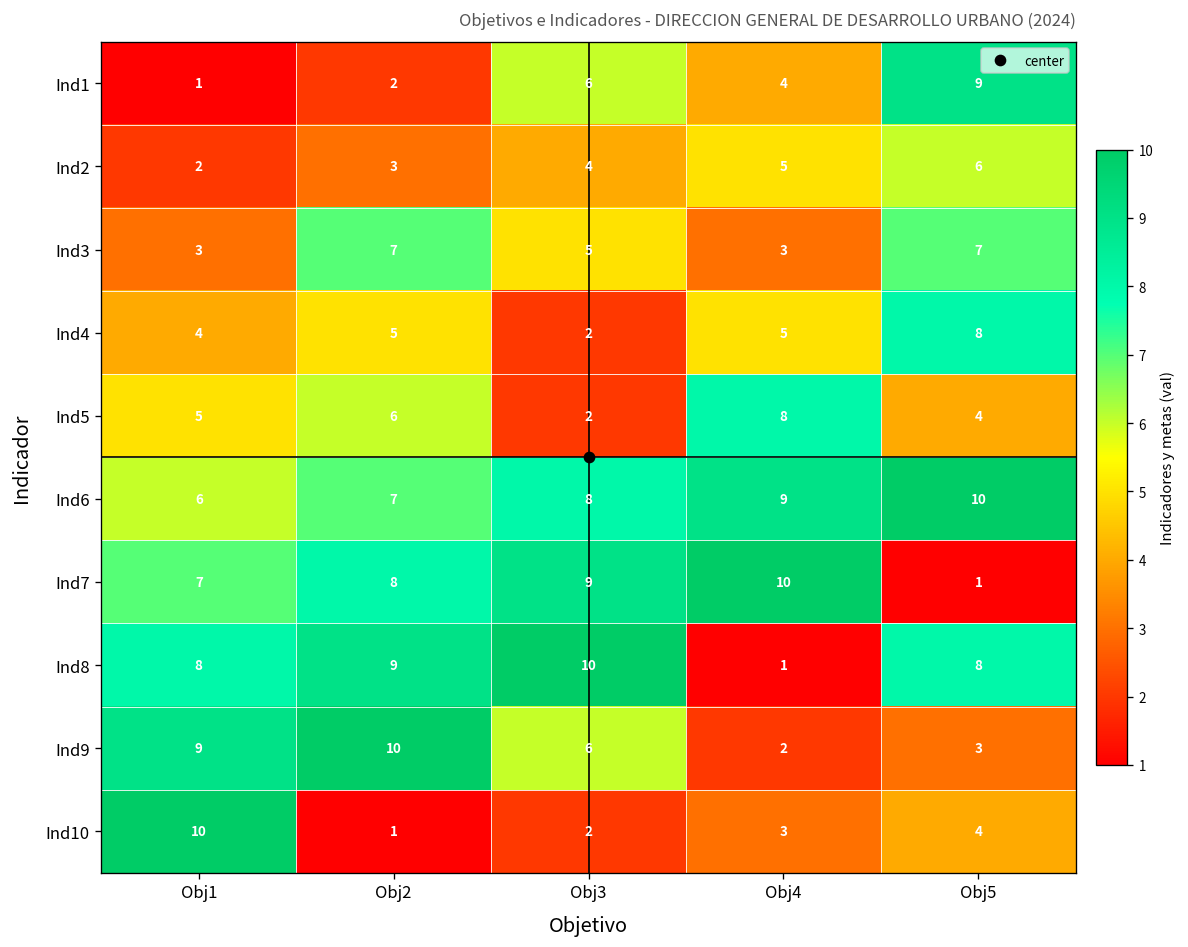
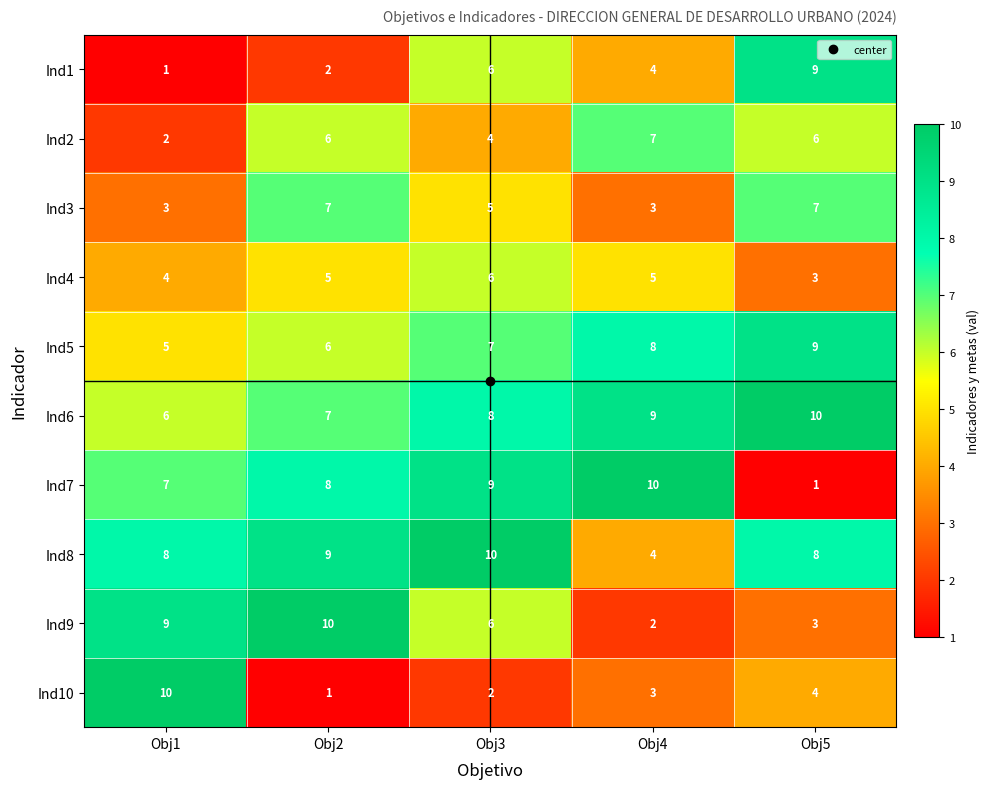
  {
    "Ind1": {
      "Obj1": 1,
      "Obj2": 2,
      "Obj3": 6,
      "Obj4": 4,
      "Obj5": 9
    },
    "Ind2": {
      "Obj1": 2,
-     "Obj2": 3,
+     "Obj2": 6,
      "Obj3": 4,
-     "Obj4": 5,
+     "Obj4": 7,
      "Obj5": 6
    },
    "Ind3": {
      "Obj1": 3,
      "Obj2": 7,
      "Obj3": 5,
      "Obj4": 3,
      "Obj5": 7
    },
    "Ind4": {
      "Obj1": 4,
      "Obj2": 5,
-     "Obj3": 2,
+     "Obj3": 6,
      "Obj4": 5,
-     "Obj5": 8
+     "Obj5": 3
    },
    "Ind5": {
      "Obj1": 5,
      "Obj2": 6,
-     "Obj3": 2,
+     "Obj3": 7,
      "Obj4": 8,
-     "Obj5": 4
+     "Obj5": 9
    },
    "Ind6": {
      "Obj1": 6,
      "Obj2": 7,
      "Obj3": 8,
      "Obj4": 9,
      "Obj5": 10
    },
    "Ind7": {
      "Obj1": 7,
      "Obj2": 8,
      "Obj3": 9,
      "Obj4": 10,
      "Obj5": 1
    },
    "Ind8": {
      "Obj1": 8,
      "Obj2": 9,
      "Obj3": 10,
-     "Obj4": 1,
+     "Obj4": 4,
      "Obj5": 8
    },
    "Ind9": {
      "Obj1": 9,
      "Obj2": 10,
      "Obj3": 6,
      "Obj4": 2,
      "Obj5": 3
    },
    "Ind10": {
      "Obj1": 10,
      "Obj2": 1,
      "Obj3": 2,
      "Obj4": 3,
      "Obj5": 4
    }
  }
